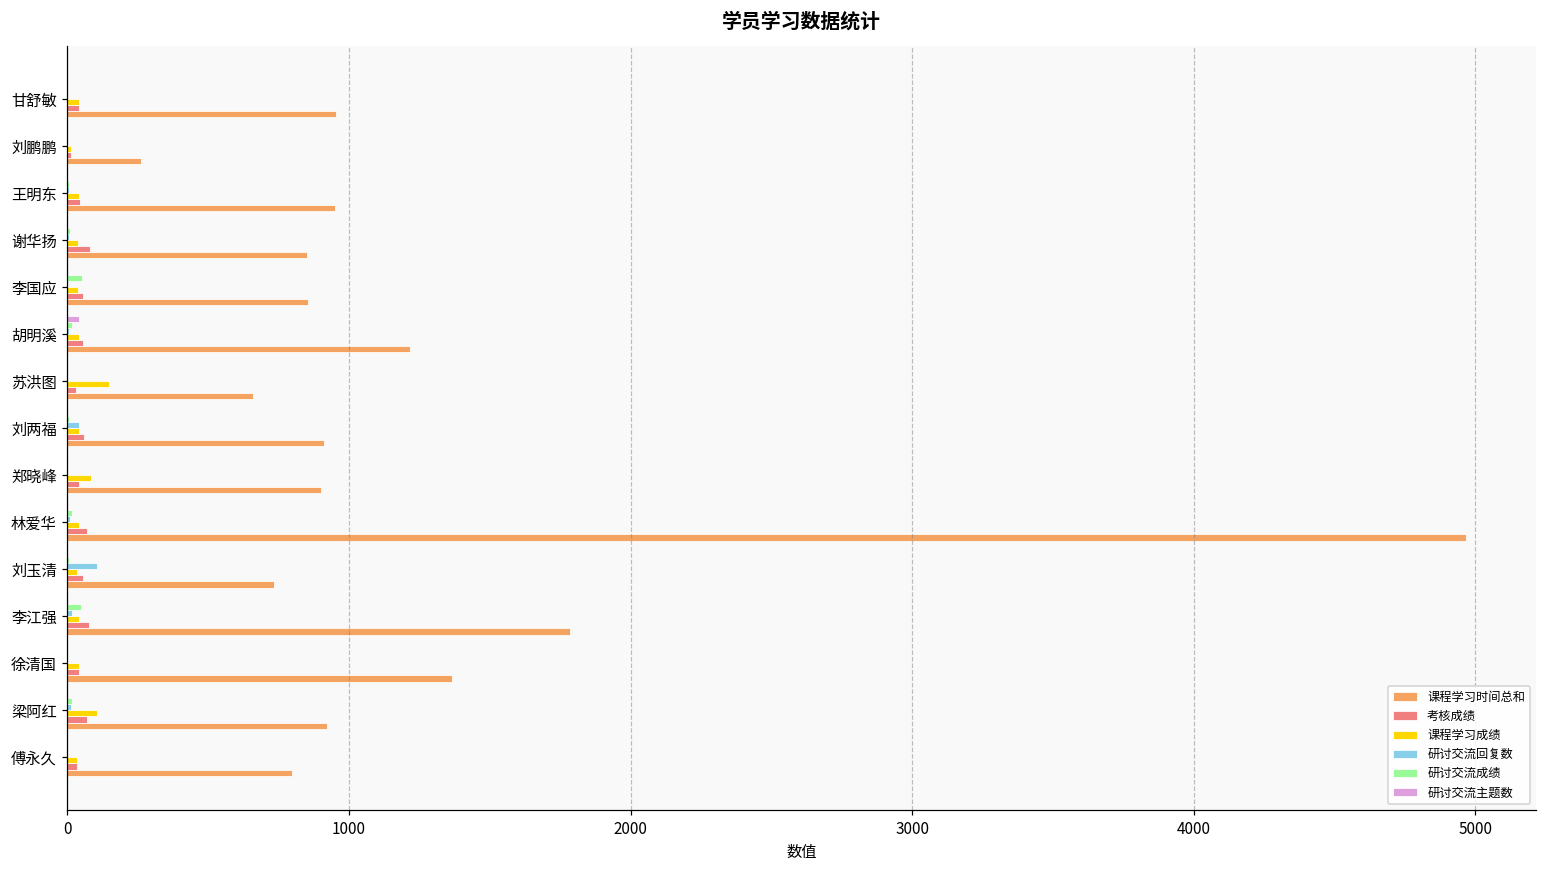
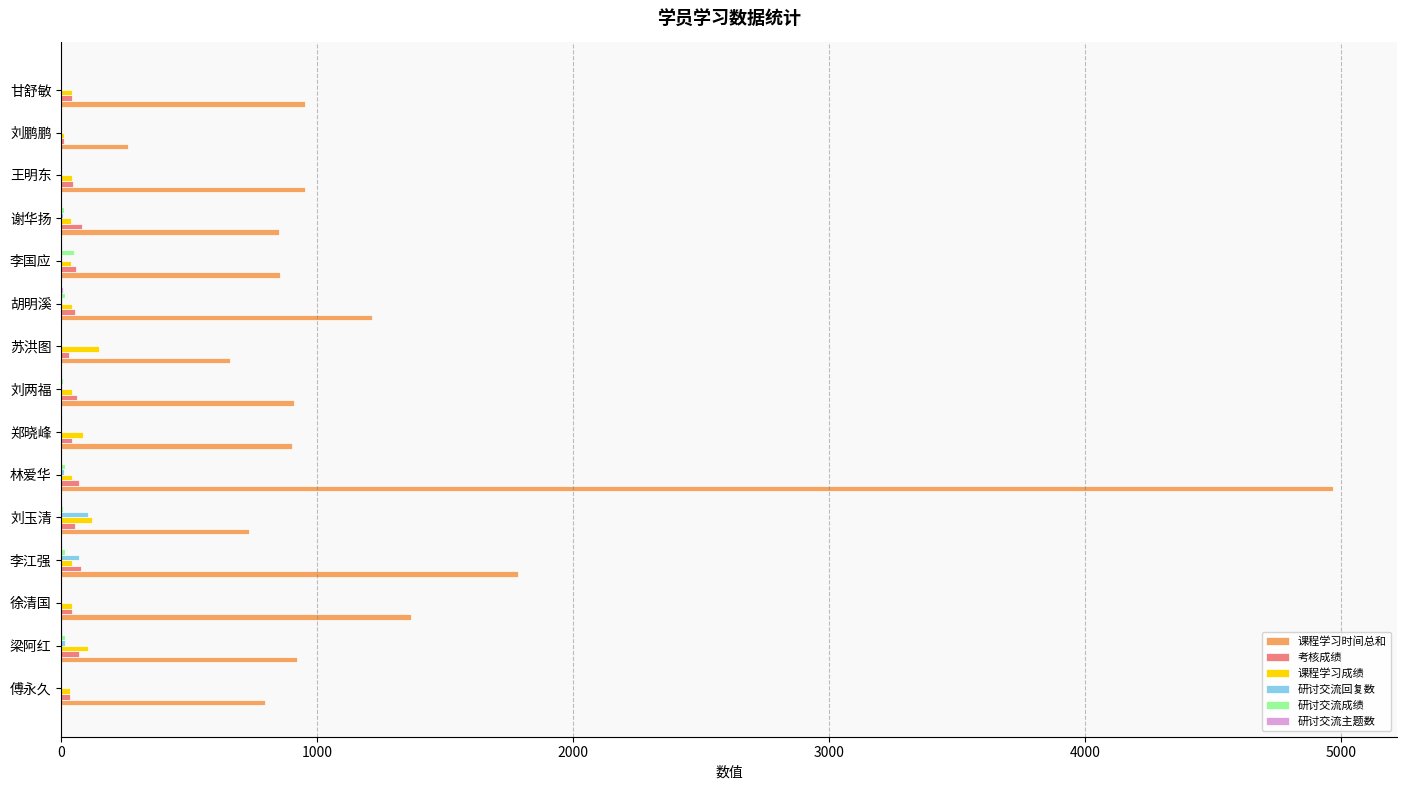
  {
    "课程学习成绩": {
      "甘舒敏": 40,
      "刘鹏鹏": 10,
      "王明东": 40,
      "谢华扬": 40,
      "李国应": 40,
      "胡明溪": 40,
      "苏洪图": 150,
      "刘两福": 40,
      "郑晓峰": 90,
      "林爱华": 40,
-     "刘玉清": 30,
+     "刘玉清": 120,
      "李江强": 40,
      "徐清国": 40,
      "梁阿红": 100,
      "傅永久": 40
    },
    "研讨交流回复数": {
      "甘舒敏": 0,
      "刘鹏鹏": 0,
      "苏洪图": 0,
-     "刘两福": 40,
+     "刘两福": 0,
      "郑晓峰": 0,
      "刘玉清": 110,
-     "李江强": 20,
+     "李江强": 70,
      "徐清国": 0,
      "梁阿红": 10,
      "傅永久": 0
    },
    "研讨交流成绩": {
      "甘舒敏": 0,
      "刘鹏鹏": 0,
      "李国应": 50,
      "胡明溪": 20,
      "苏洪图": 0,
      "林爱华": 20,
-     "李江强": 50,
+     "李江强": 20,
      "徐清国": 0,
      "梁阿红": 20,
      "傅永久": 0
    },
    "研讨交流主题数": {
      "甘舒敏": 0,
      "刘鹏鹏": 0,
      "王明东": 0,
-     "胡明溪": 40,
+     "胡明溪": 10,
      "苏洪图": 0,
      "徐清国": 0,
      "傅永久": 0
    }
  }
